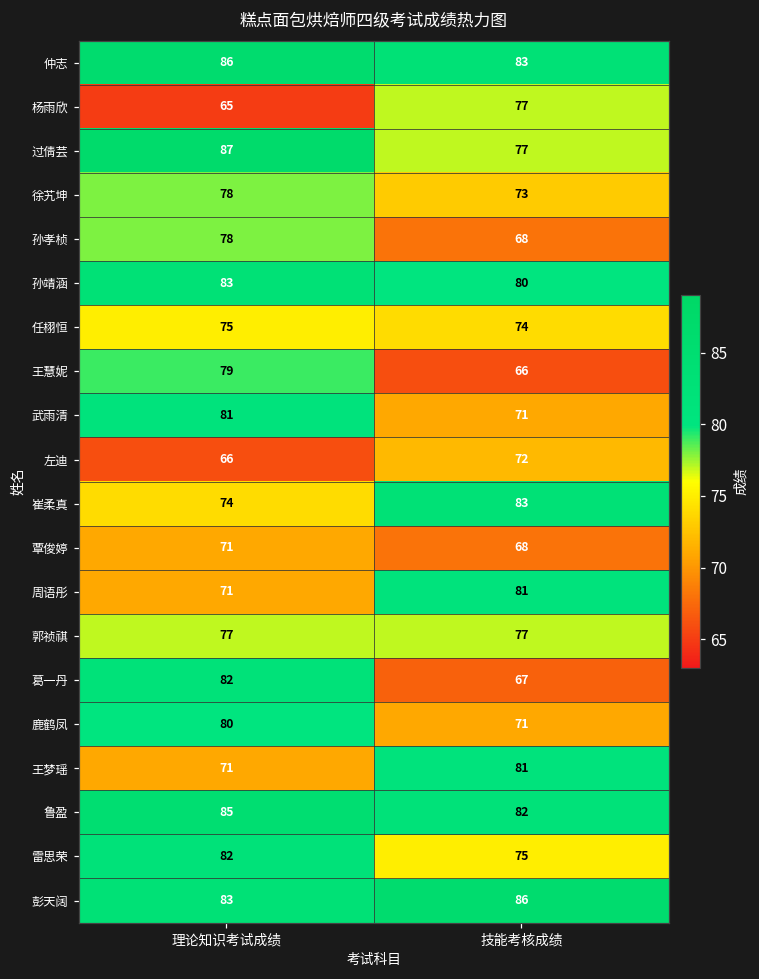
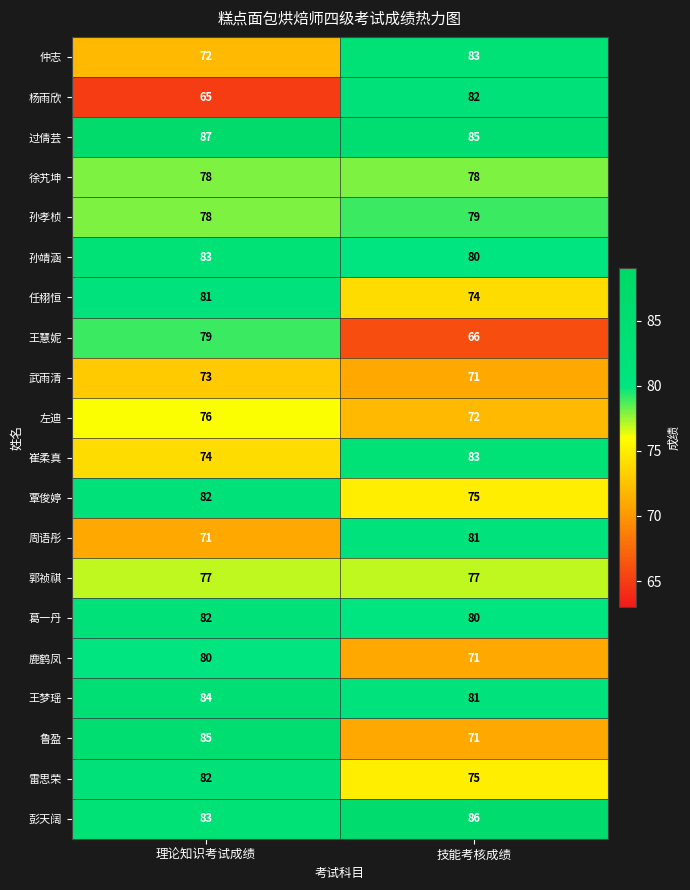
  {
    "仲志": {
-     "理论知识考试成绩": 86,
+     "理论知识考试成绩": 72,
      "技能考核成绩": 83
    },
    "杨雨欣": {
      "理论知识考试成绩": 65,
-     "技能考核成绩": 77
+     "技能考核成绩": 82
    },
    "过倩芸": {
      "理论知识考试成绩": 87,
-     "技能考核成绩": 77
+     "技能考核成绩": 85
    },
    "徐艽坤": {
      "理论知识考试成绩": 78,
-     "技能考核成绩": 73
+     "技能考核成绩": 78
    },
    "孙孝桢": {
      "理论知识考试成绩": 78,
-     "技能考核成绩": 68
+     "技能考核成绩": 79
    },
    "孙靖涵": {
      "理论知识考试成绩": 83,
      "技能考核成绩": 80
    },
    "任栩恒": {
-     "理论知识考试成绩": 75,
+     "理论知识考试成绩": 81,
      "技能考核成绩": 74
    },
    "王慧妮": {
      "理论知识考试成绩": 79,
      "技能考核成绩": 66
    },
    "武雨清": {
-     "理论知识考试成绩": 81,
+     "理论知识考试成绩": 73,
      "技能考核成绩": 71
    },
    "左迪": {
-     "理论知识考试成绩": 66,
+     "理论知识考试成绩": 76,
      "技能考核成绩": 72
    },
    "崔柔真": {
      "理论知识考试成绩": 74,
      "技能考核成绩": 83
    },
    "覃俊婷": {
-     "理论知识考试成绩": 71,
-     "技能考核成绩": 68
+     "理论知识考试成绩": 82,
+     "技能考核成绩": 75
    },
    "周语彤": {
      "理论知识考试成绩": 71,
      "技能考核成绩": 81
    },
    "郭祯祺": {
      "理论知识考试成绩": 77,
      "技能考核成绩": 77
    },
    "葛一丹": {
      "理论知识考试成绩": 82,
-     "技能考核成绩": 67
+     "技能考核成绩": 80
    },
    "鹿鹤凤": {
      "理论知识考试成绩": 80,
      "技能考核成绩": 71
    },
    "王梦瑶": {
-     "理论知识考试成绩": 71,
+     "理论知识考试成绩": 84,
      "技能考核成绩": 81
    },
    "鲁盈": {
      "理论知识考试成绩": 85,
-     "技能考核成绩": 82
+     "技能考核成绩": 71
    },
    "雷思荣": {
      "理论知识考试成绩": 82,
      "技能考核成绩": 75
    },
    "彭天阔": {
      "理论知识考试成绩": 83,
      "技能考核成绩": 86
    }
  }
